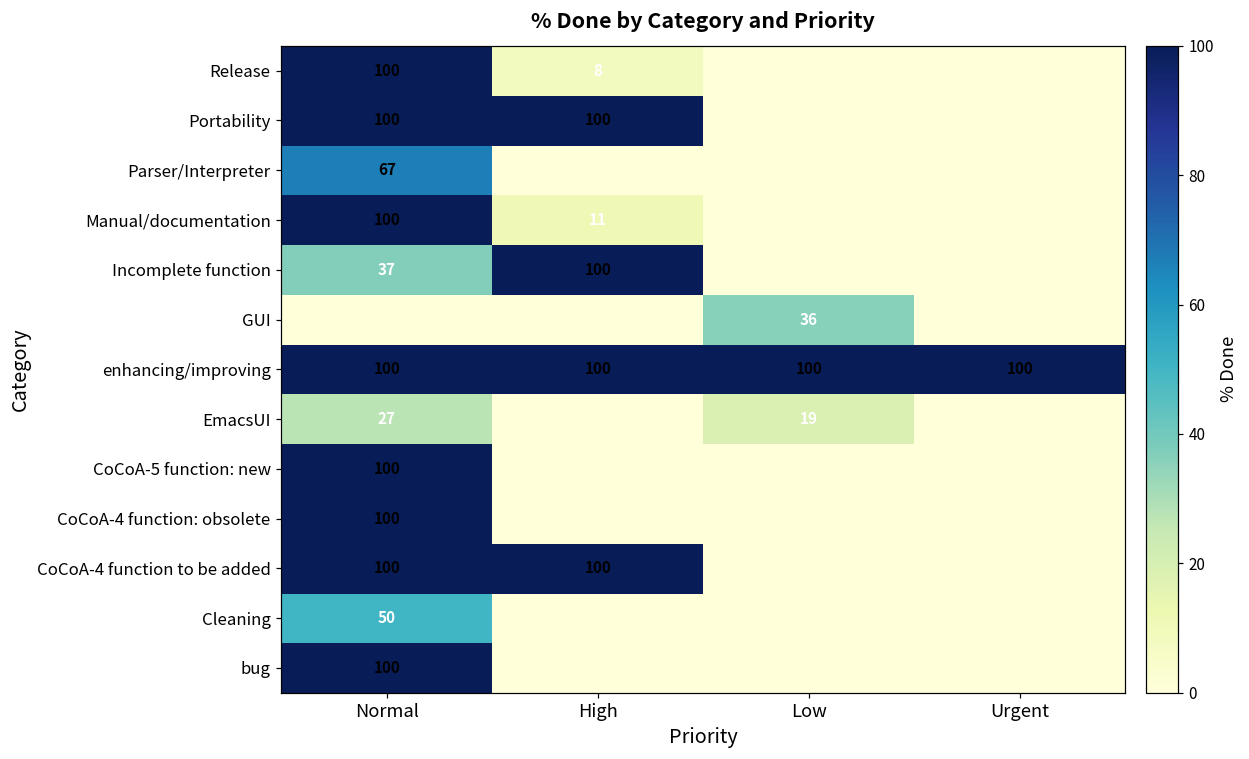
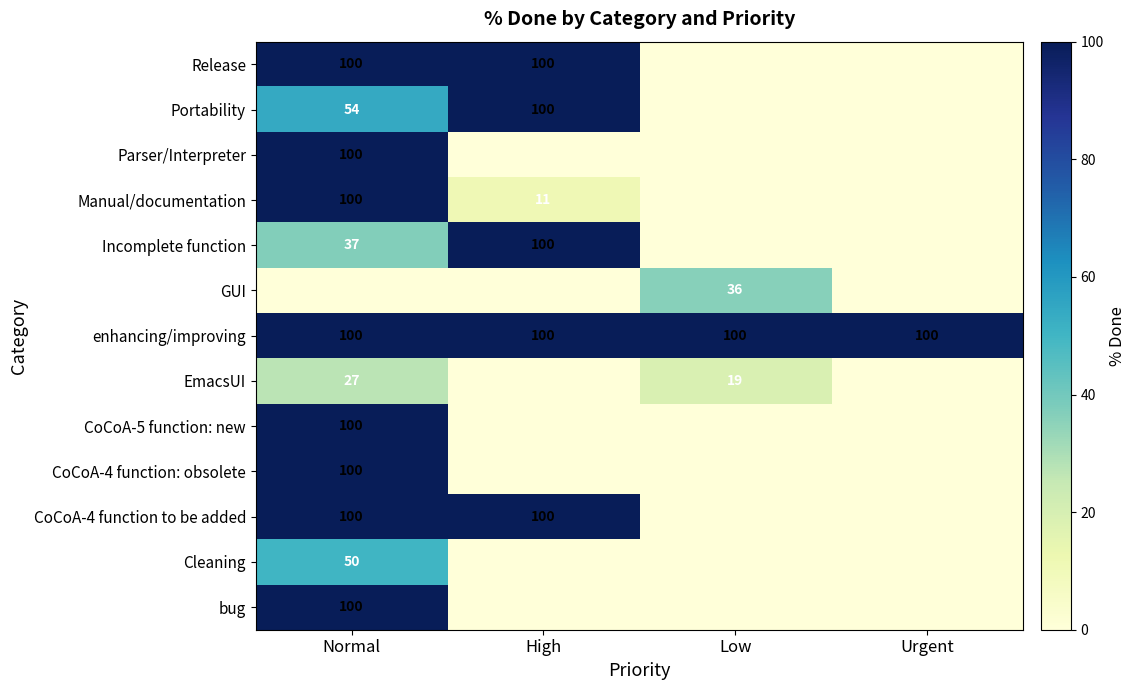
  {
    "Release": {
      "Normal": 100,
-     "High": 8
+     "High": 100
    },
    "Portability": {
-     "Normal": 100,
+     "Normal": 54,
      "High": 100
    },
    "Parser/Interpreter": {
-     "Normal": 67
+     "Normal": 100
    },
    "Manual/documentation": {
      "Normal": 100,
      "High": 11
    },
    "Incomplete function": {
      "Normal": 37,
      "High": 100
    },
    "GUI": {
      "Low": 36
    },
    "enhancing/improving": {
      "Normal": 100,
      "High": 100,
      "Low": 100,
      "Urgent": 100
    },
    "EmacsUI": {
      "Normal": 27,
      "Low": 19
    },
    "CoCoA-5 function: new": {
      "Normal": 100
    },
    "CoCoA-4 function: obsolete": {
      "Normal": 100
    },
    "CoCoA-4 function to be added": {
      "Normal": 100,
      "High": 100
    },
    "Cleaning": {
      "Normal": 50
    },
    "bug": {
      "Normal": 100
    }
  }
